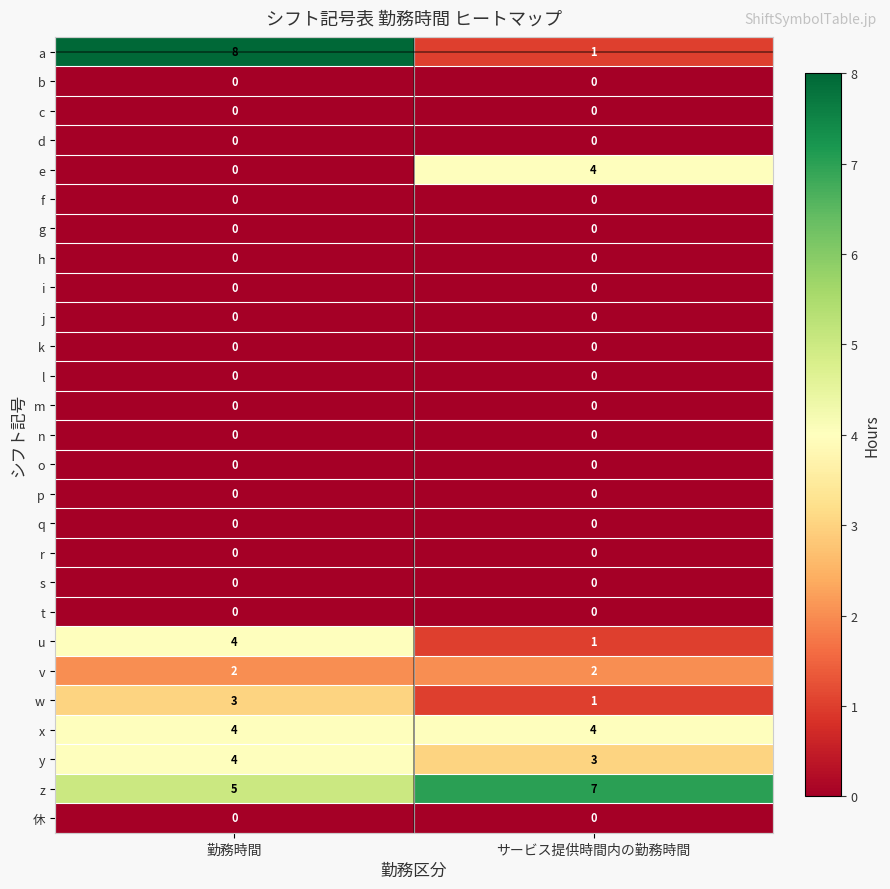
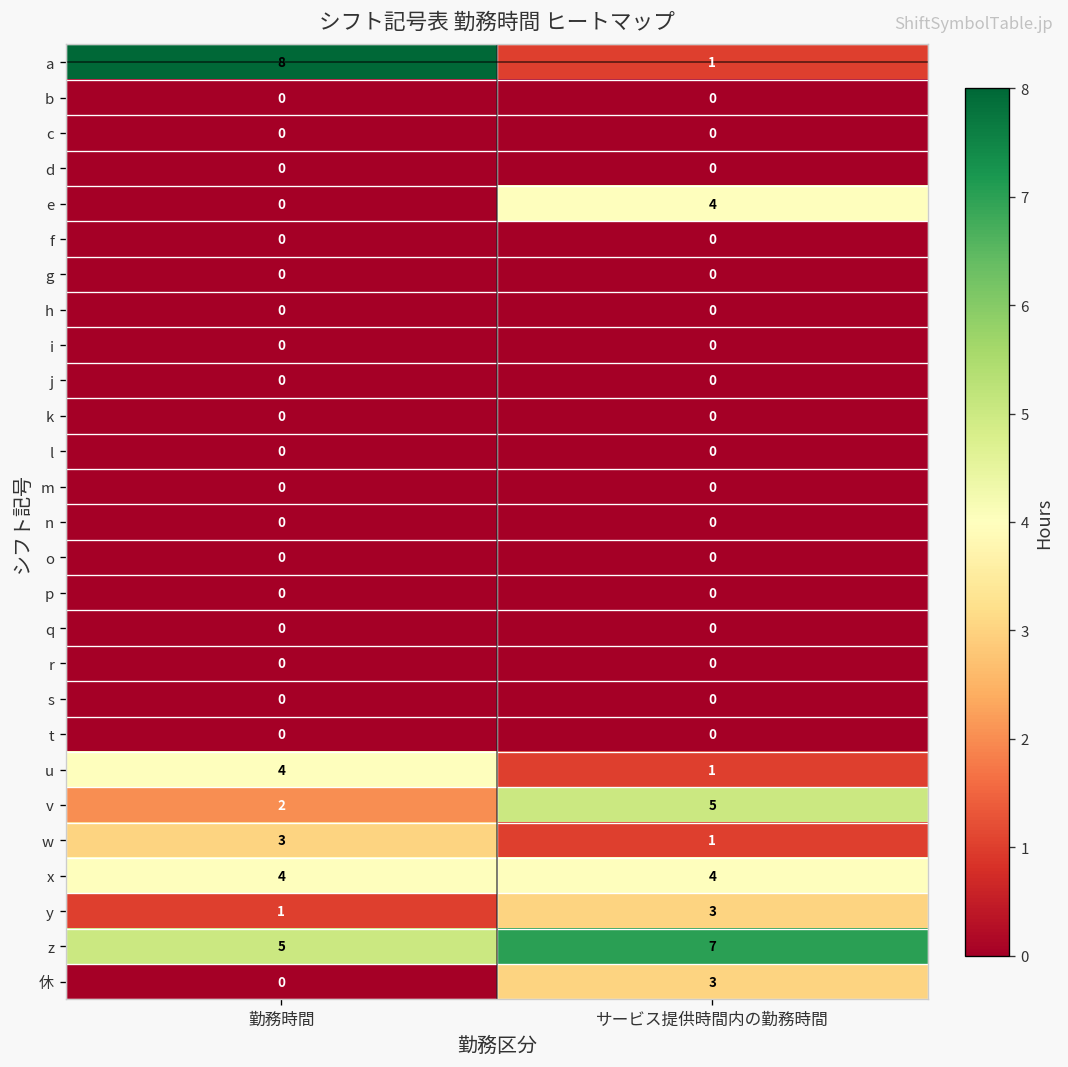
  {
    "a": {
      "勤務時間": 8,
      "サービス提供時間内の勤務時間": 1
    },
    "b": {
      "勤務時間": 0,
      "サービス提供時間内の勤務時間": 0
    },
    "c": {
      "勤務時間": 0,
      "サービス提供時間内の勤務時間": 0
    },
    "d": {
      "勤務時間": 0,
      "サービス提供時間内の勤務時間": 0
    },
    "e": {
      "勤務時間": 0,
      "サービス提供時間内の勤務時間": 4
    },
    "f": {
      "勤務時間": 0,
      "サービス提供時間内の勤務時間": 0
    },
    "g": {
      "勤務時間": 0,
      "サービス提供時間内の勤務時間": 0
    },
    "h": {
      "勤務時間": 0,
      "サービス提供時間内の勤務時間": 0
    },
    "i": {
      "勤務時間": 0,
      "サービス提供時間内の勤務時間": 0
    },
    "j": {
      "勤務時間": 0,
      "サービス提供時間内の勤務時間": 0
    },
    "k": {
      "勤務時間": 0,
      "サービス提供時間内の勤務時間": 0
    },
    "l": {
      "勤務時間": 0,
      "サービス提供時間内の勤務時間": 0
    },
    "m": {
      "勤務時間": 0,
      "サービス提供時間内の勤務時間": 0
    },
    "n": {
      "勤務時間": 0,
      "サービス提供時間内の勤務時間": 0
    },
    "o": {
      "勤務時間": 0,
      "サービス提供時間内の勤務時間": 0
    },
    "p": {
      "勤務時間": 0,
      "サービス提供時間内の勤務時間": 0
    },
    "q": {
      "勤務時間": 0,
      "サービス提供時間内の勤務時間": 0
    },
    "r": {
      "勤務時間": 0,
      "サービス提供時間内の勤務時間": 0
    },
    "s": {
      "勤務時間": 0,
      "サービス提供時間内の勤務時間": 0
    },
    "t": {
      "勤務時間": 0,
      "サービス提供時間内の勤務時間": 0
    },
    "u": {
      "勤務時間": 4,
      "サービス提供時間内の勤務時間": 1
    },
    "v": {
      "勤務時間": 2,
-     "サービス提供時間内の勤務時間": 2
+     "サービス提供時間内の勤務時間": 5
    },
    "w": {
      "勤務時間": 3,
      "サービス提供時間内の勤務時間": 1
    },
    "x": {
      "勤務時間": 4,
      "サービス提供時間内の勤務時間": 4
    },
    "y": {
-     "勤務時間": 4,
+     "勤務時間": 1,
      "サービス提供時間内の勤務時間": 3
    },
    "z": {
      "勤務時間": 5,
      "サービス提供時間内の勤務時間": 7
    },
    "休": {
      "勤務時間": 0,
-     "サービス提供時間内の勤務時間": 0
+     "サービス提供時間内の勤務時間": 3
    }
  }
